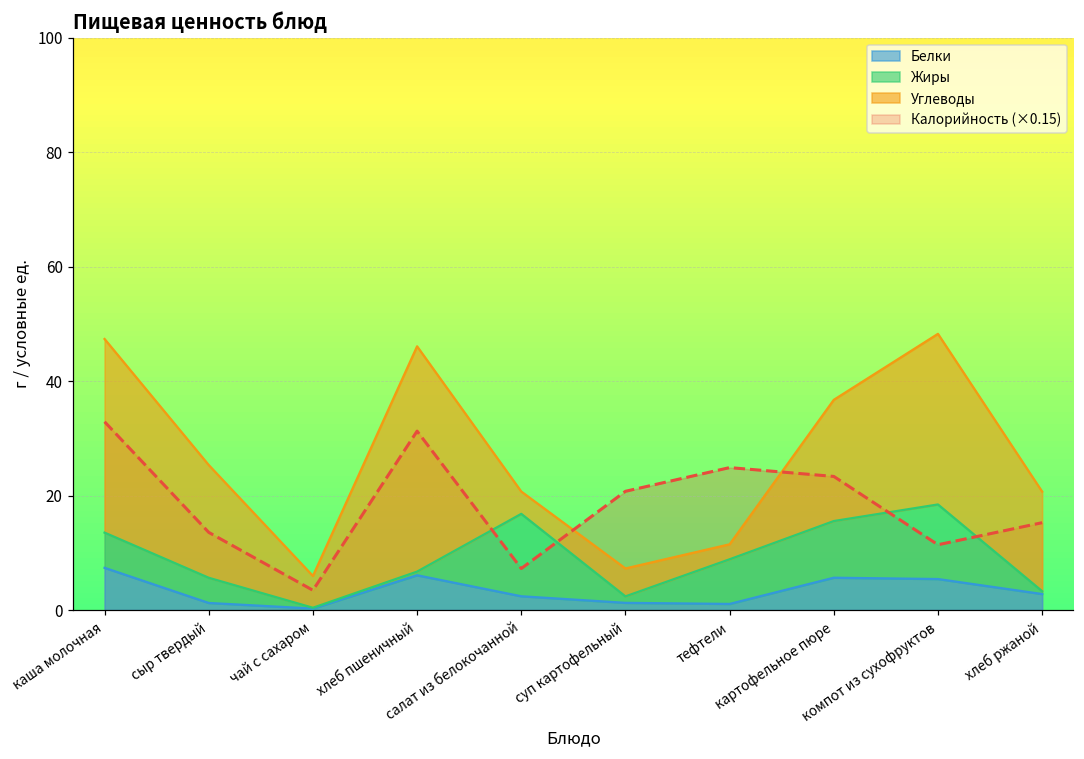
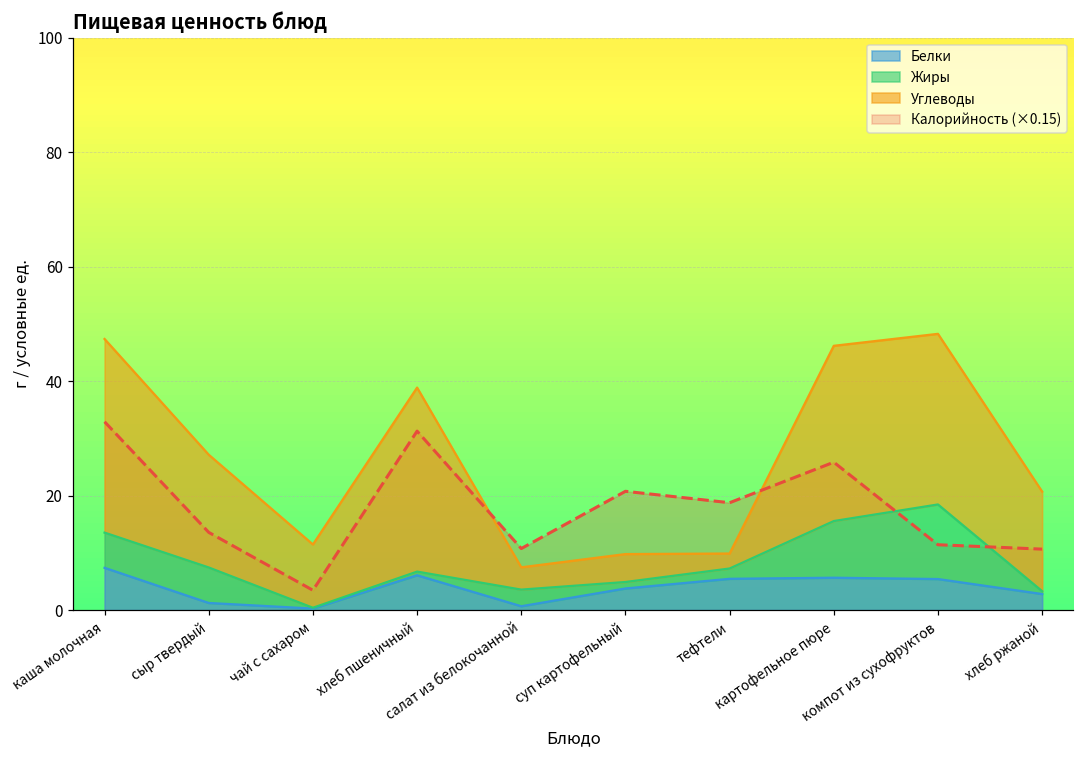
  {
    "Белки": {
      "каша молочная": 7,
      "сыр твердый": 1,
      "хлеб пшеничный": 6,
-     "салат из белокочанной": 2,
-     "суп картофельный": 1,
-     "тефтели": 1,
+     "салат из белокочанной": 1,
+     "суп картофельный": 4,
+     "тефтели": 5,
      "картофельное пюре": 6,
      "компот из сухофруктов": 5,
      "хлеб ржаной": 3
    },
    "Жиры": {
      "каша молочная": 6,
-     "сыр твердый": 4,
+     "сыр твердый": 6,
      "хлеб пшеничный": 1,
-     "салат из белокочанной": 14,
+     "салат из белокочанной": 3,
      "суп картофельный": 1,
-     "тефтели": 8,
+     "тефтели": 2,
      "картофельное пюре": 10,
      "компот из сухофруктов": 13,
      "хлеб ржаной": 1
    },
    "Углеводы": {
      "каша молочная": 34,
      "сыр твердый": 20,
-     "чай с сахаром": 6,
-     "хлеб пшеничный": 39,
+     "чай с сахаром": 11,
+     "хлеб пшеничный": 32,
      "салат из белокочанной": 4,
      "суп картофельный": 5,
      "тефтели": 3,
-     "картофельное пюре": 21,
+     "картофельное пюре": 31,
      "компот из сухофруктов": 30,
      "хлеб ржаной": 17
    },
    "Калорийность (×0.15)": {
      "каша молочная": 33,
      "сыр твердый": 14,
      "чай с сахаром": 3,
      "хлеб пшеничный": 31,
-     "салат из белокочанной": 7,
+     "салат из белокочанной": 11,
      "суп картофельный": 21,
-     "тефтели": 25,
-     "картофельное пюре": 23,
+     "тефтели": 19,
+     "картофельное пюре": 26,
      "компот из сухофруктов": 11,
-     "хлеб ржаной": 15
+     "хлеб ржаной": 11
    }
  }
